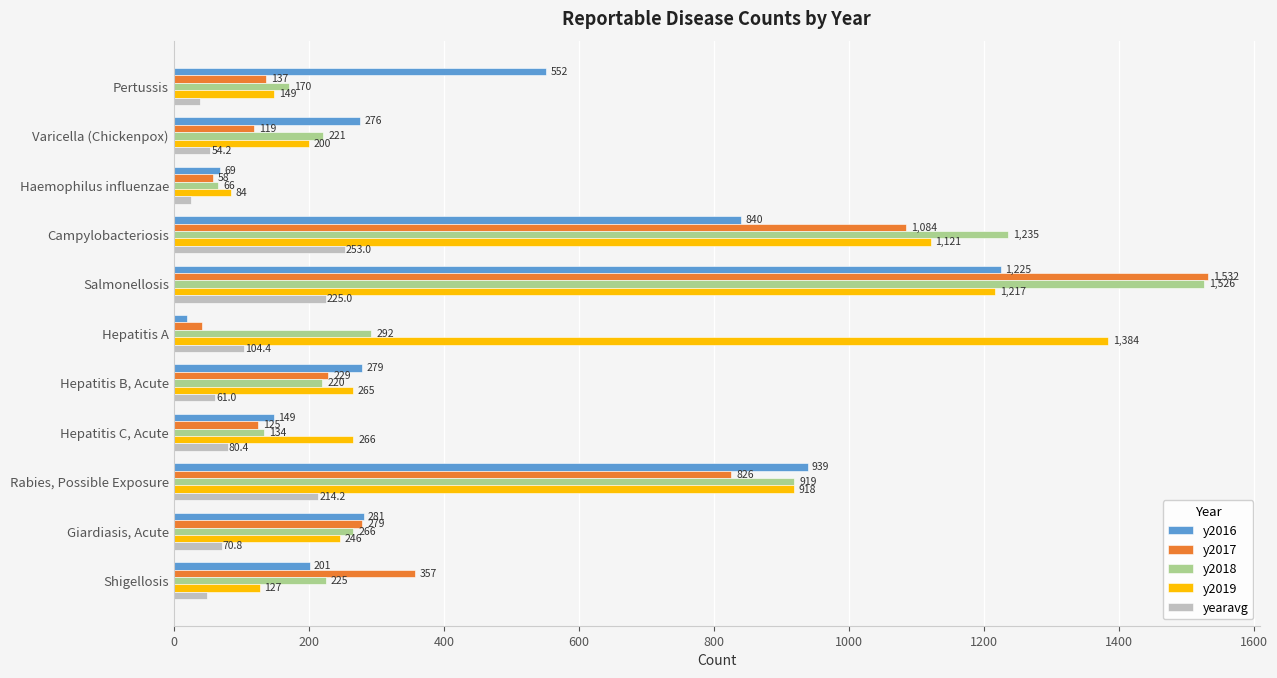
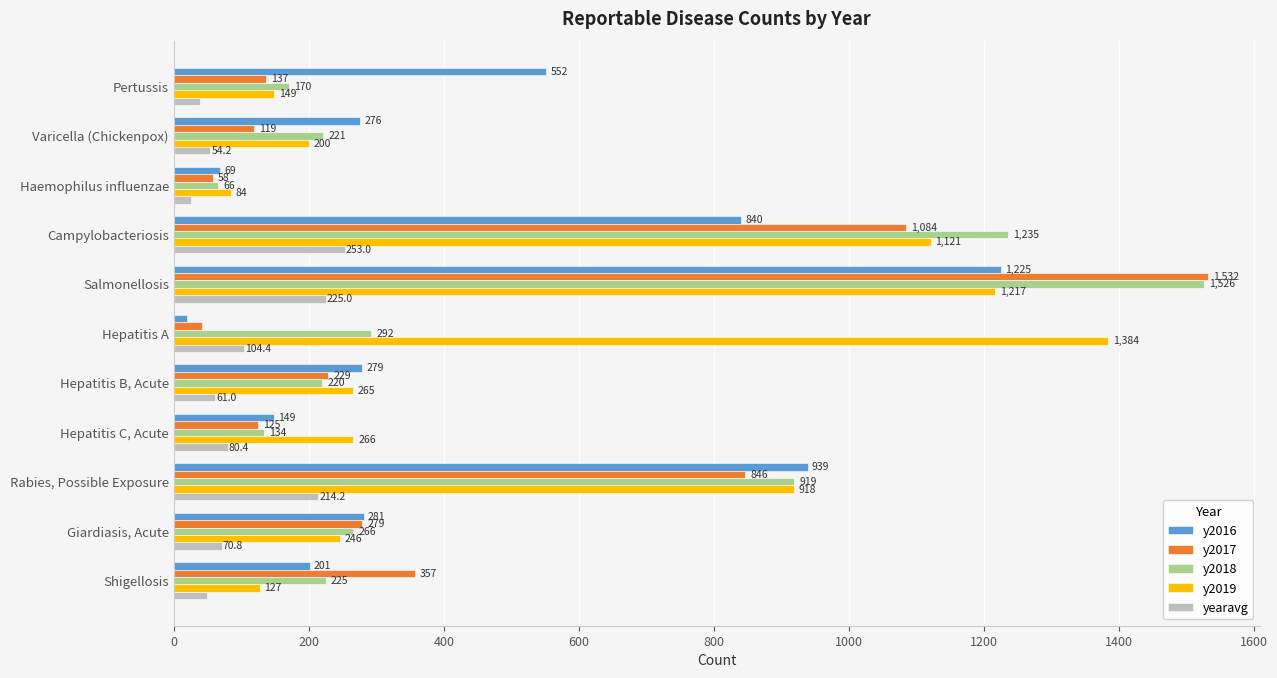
  {
    "y2016": {
      "Pertussis": "552",
      "Varicella (Chickenpox)": "276",
      "Haemophilus influenzae": "69",
      "Campylobacteriosis": "840",
      "Salmonellosis": "1,225",
      "Hepatitis B, Acute": "279",
      "Hepatitis C, Acute": "149",
      "Rabies, Possible Exposure": "939",
      "Shigellosis": "201"
    },
    "y2017": {
      "Pertussis": "137",
      "Varicella (Chickenpox)": "119",
      "Haemophilus influenzae": "58",
      "Campylobacteriosis": "1,084",
-     "Rabies, Possible Exposure": "826",
+     "Rabies, Possible Exposure": "846",
      "Shigellosis": "357"
    },
    "y2019": {
      "Pertussis": "149",
      "Varicella (Chickenpox)": "200",
      "Haemophilus influenzae": "84",
      "Campylobacteriosis": "1,121",
      "Salmonellosis": "1,217",
      "Hepatitis A": "1,384",
      "Hepatitis B, Acute": "265",
      "Hepatitis C, Acute": "266",
      "Giardiasis, Acute": "246",
      "Shigellosis": "127"
    }
  }
